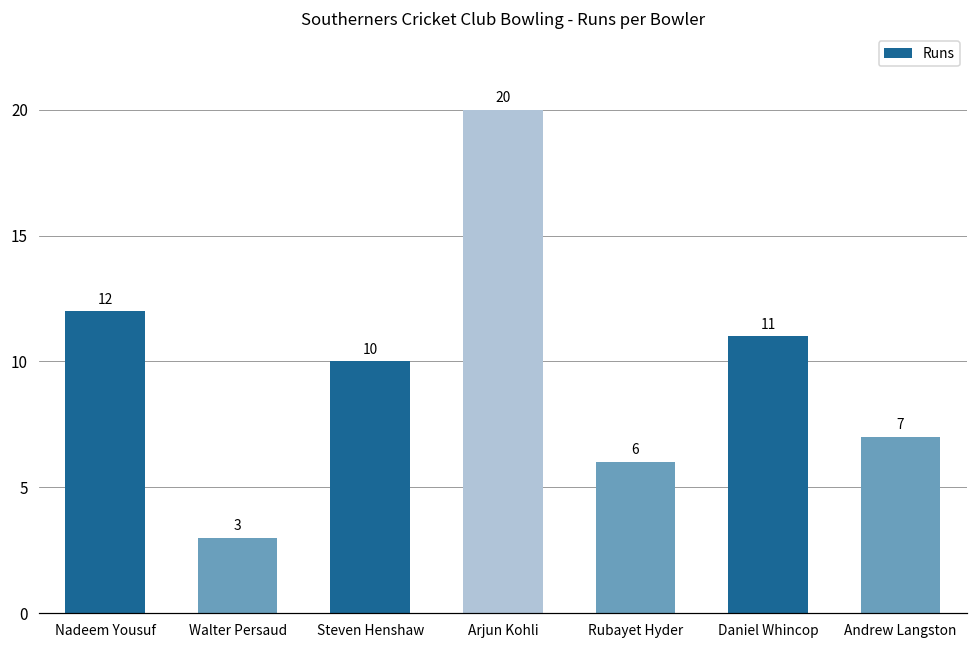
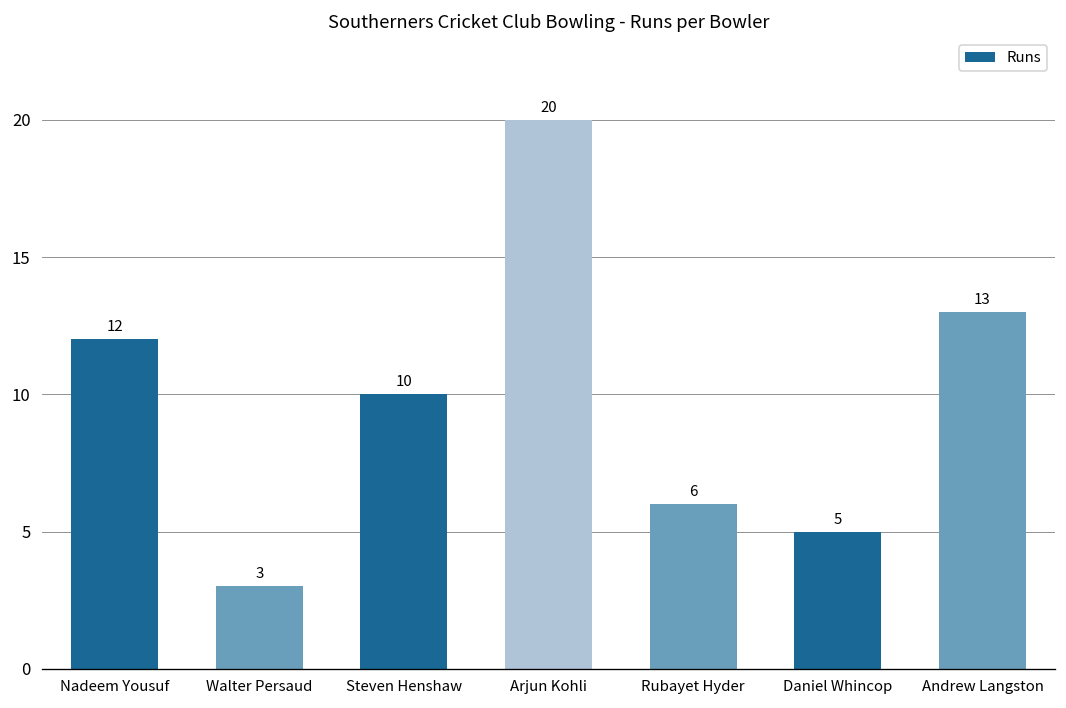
  {
    "Nadeem Yousuf": 12,
    "Walter Persaud": 3,
    "Steven Henshaw": 10,
    "Arjun Kohli": 20,
    "Rubayet Hyder": 6,
-   "Daniel Whincop": 11,
-   "Andrew Langston": 7
+   "Daniel Whincop": 5,
+   "Andrew Langston": 13
  }
